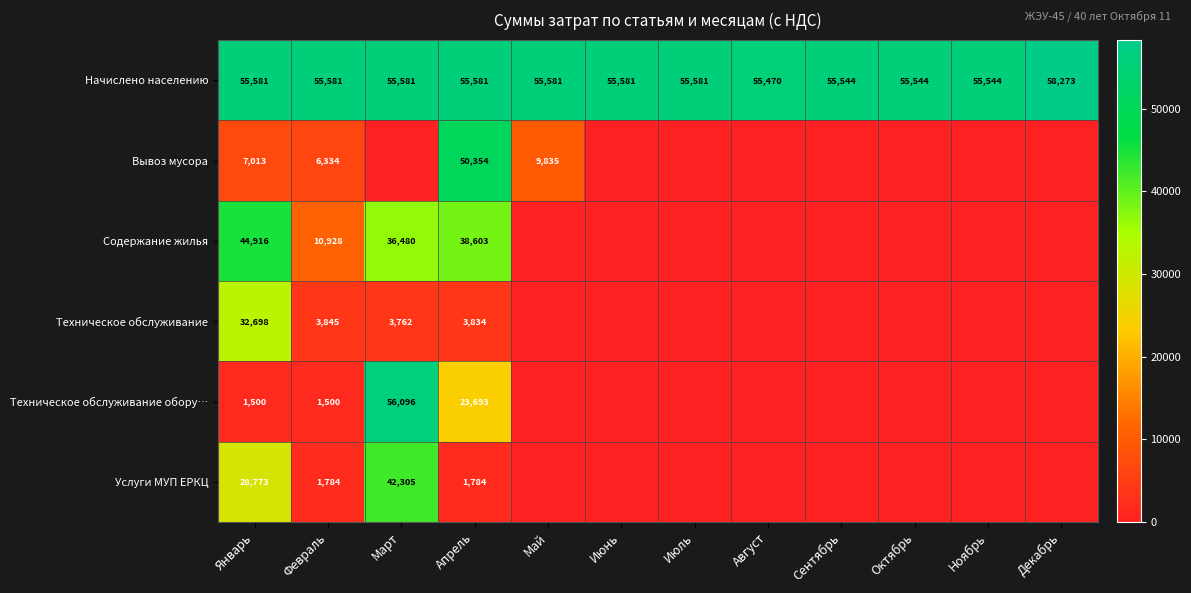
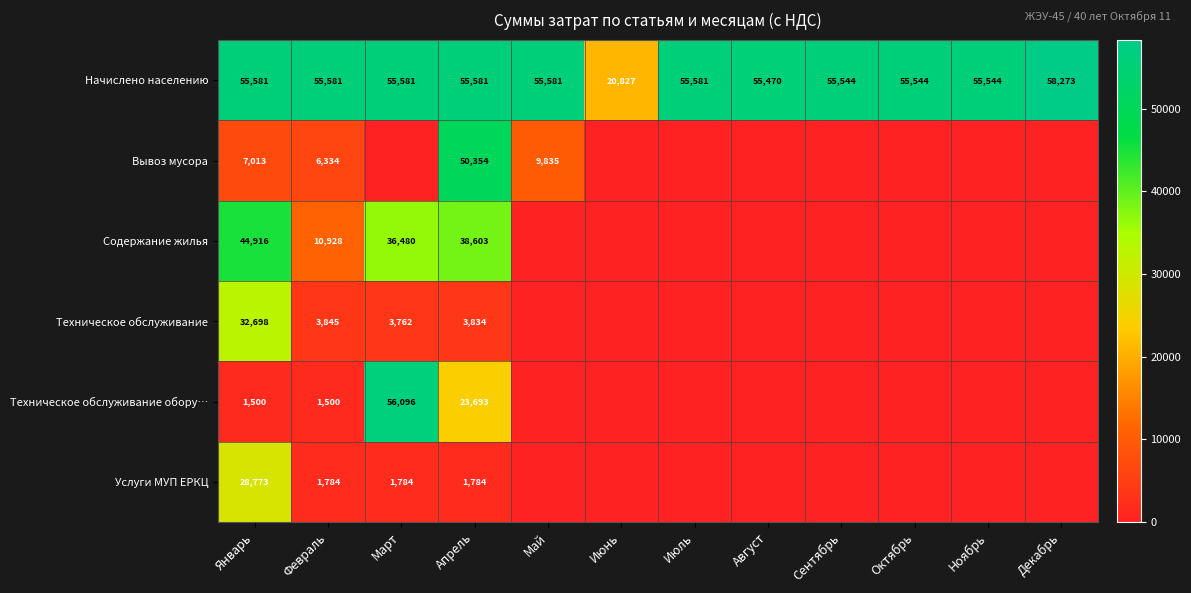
  {
    "Начислено населению": {
      "Январь": "55,581",
      "Февраль": "55,581",
      "Март": "55,581",
      "Апрель": "55,581",
      "Май": "55,581",
-     "Июнь": "55,581",
+     "Июнь": "20,827",
      "Июль": "55,581",
      "Август": "55,470",
      "Сентябрь": "55,544",
      "Октябрь": "55,544",
      "Ноябрь": "55,544",
      "Декабрь": "58,273"
    },
    "Вывоз мусора": {
      "Январь": "7,013",
      "Февраль": "6,334",
      "Апрель": "50,354",
      "Май": "9,835"
    },
    "Содержание жилья": {
      "Январь": "44,916",
      "Февраль": "10,928",
      "Март": "36,480",
      "Апрель": "38,603"
    },
    "Техническое обслуживание": {
      "Январь": "32,698",
      "Февраль": "3,845",
      "Март": "3,762",
      "Апрель": "3,834"
    },
    "Техническое обслуживание обору…": {
      "Январь": "1,500",
      "Февраль": "1,500",
      "Март": "56,096",
      "Апрель": "23,693"
    },
    "Услуги МУП ЕРКЦ": {
      "Январь": "28,773",
      "Февраль": "1,784",
-     "Март": "42,305",
+     "Март": "1,784",
      "Апрель": "1,784"
    }
  }
